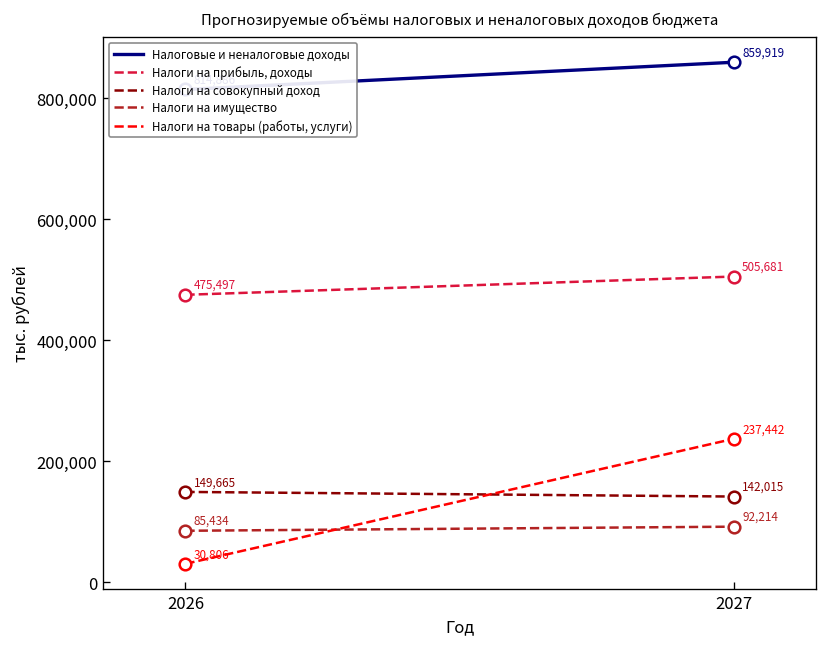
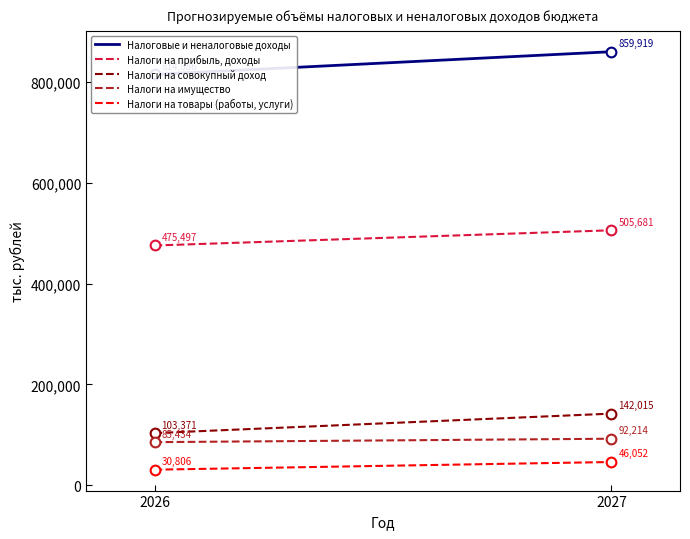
  {
    "Налоги на совокупный доход": {
-     "2026": "149,665"
+     "2026": "103,371"
    },
    "Налоги на товары (работы, услуги)": {
-     "2027": "237,442"
+     "2027": "46,052"
    }
  }
